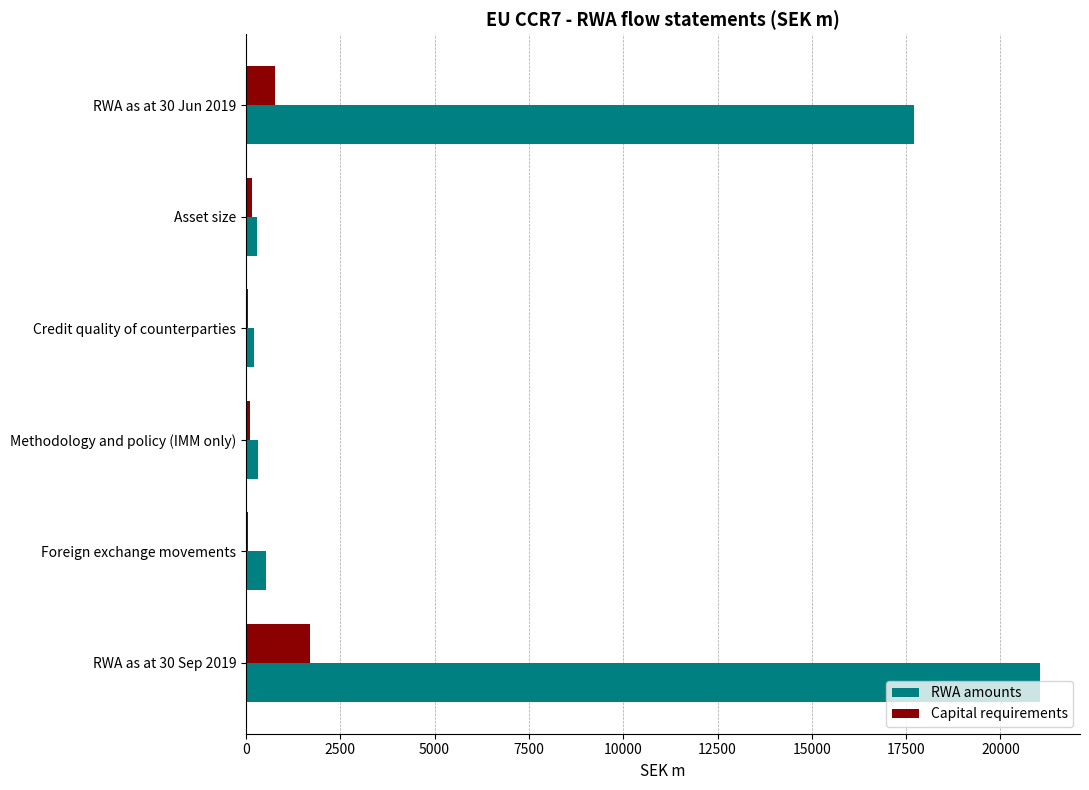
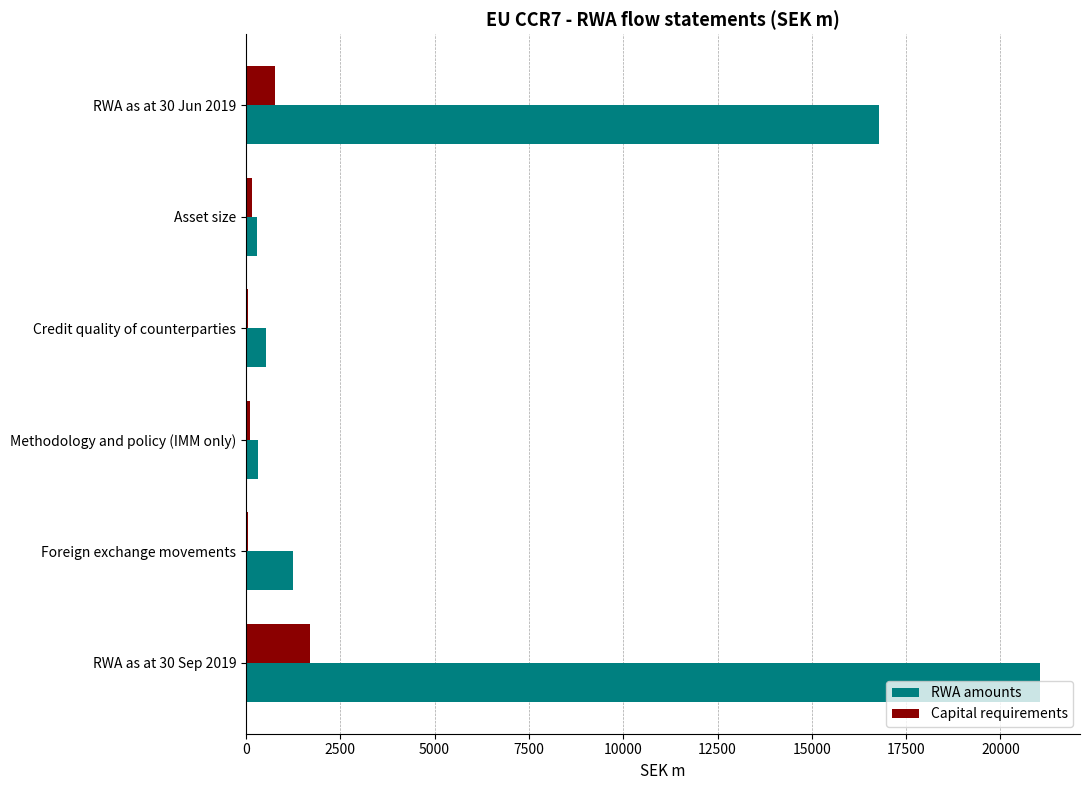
  {
    "RWA amounts": {
-     "RWA as at 30 Jun 2019": 17700,
+     "RWA as at 30 Jun 2019": 16800,
      "Asset size": 300,
-     "Credit quality of counterparties": 200,
+     "Credit quality of counterparties": 500,
      "Methodology and policy (IMM only)": 300,
-     "Foreign exchange movements": 500
+     "Foreign exchange movements": 1200
    },
    "Capital requirements": {
      "RWA as at 30 Jun 2019": 800,
      "Asset size": 200,
      "Methodology and policy (IMM only)": 100,
      "RWA as at 30 Sep 2019": 1700
    }
  }
